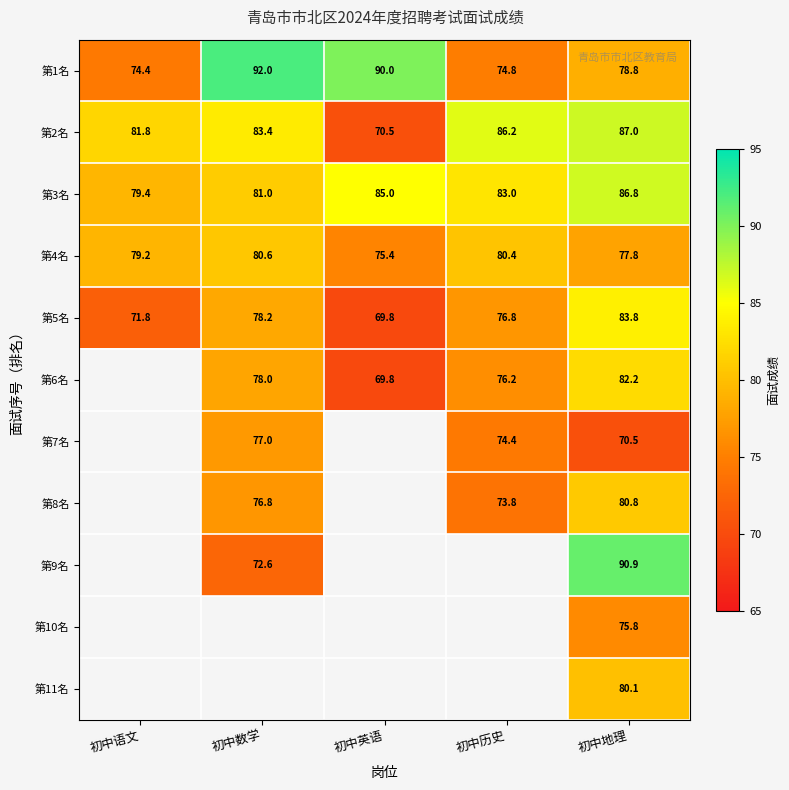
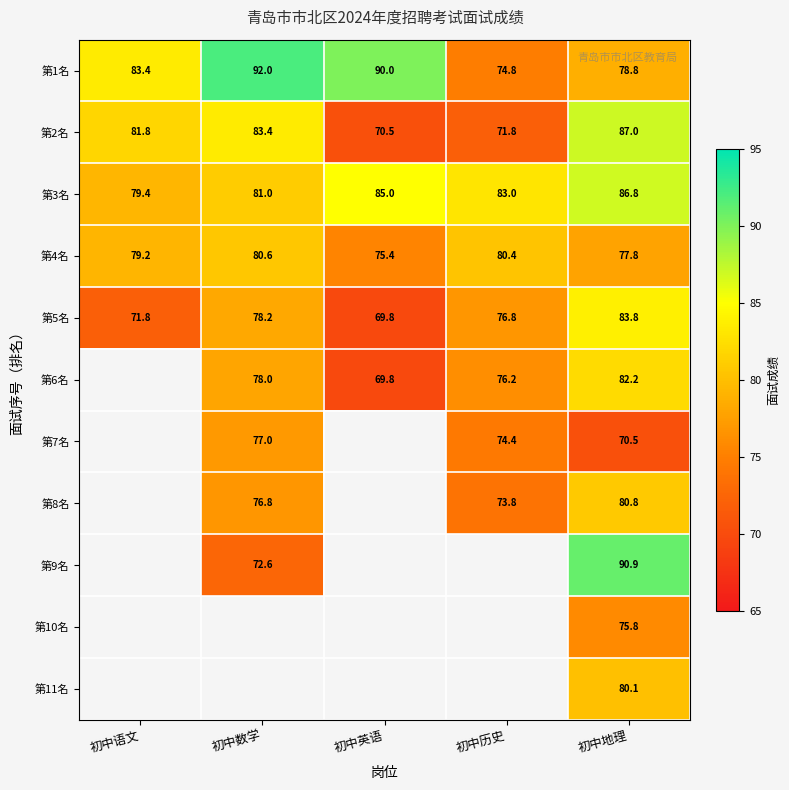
  {
    "第1名": {
-     "初中语文": 74.4,
+     "初中语文": 83.4,
      "初中数学": 92.0,
      "初中英语": 90.0,
      "初中历史": 74.8
    },
    "第2名": {
      "初中语文": 81.8,
      "初中数学": 83.4,
      "初中英语": 70.5,
-     "初中历史": 86.2,
+     "初中历史": 71.8,
      "初中地理": 87.0
    },
    "第3名": {
      "初中语文": 79.4,
      "初中数学": 81.0,
      "初中英语": 85.0,
      "初中历史": 83.0,
      "初中地理": 86.8
    },
    "第4名": {
      "初中语文": 79.2,
      "初中数学": 80.6,
      "初中英语": 75.4,
      "初中历史": 80.4,
      "初中地理": 77.8
    },
    "第5名": {
      "初中语文": 71.8,
      "初中数学": 78.2,
      "初中英语": 69.8,
      "初中历史": 76.8,
      "初中地理": 83.8
    },
    "第6名": {
      "初中数学": 78.0,
      "初中英语": 69.8,
      "初中历史": 76.2,
      "初中地理": 82.2
    },
    "第7名": {
      "初中数学": 77.0,
      "初中历史": 74.4,
      "初中地理": 70.5
    },
    "第8名": {
      "初中数学": 76.8,
      "初中历史": 73.8,
      "初中地理": 80.8
    },
    "第9名": {
      "初中数学": 72.6,
      "初中地理": 90.9
    },
    "第10名": {
      "初中地理": 75.8
    },
    "第11名": {
      "初中地理": 80.1
    }
  }
